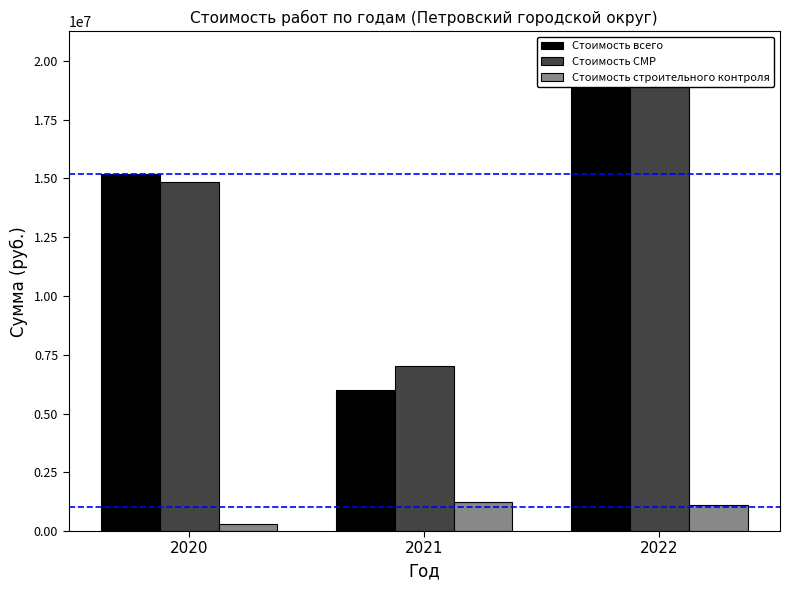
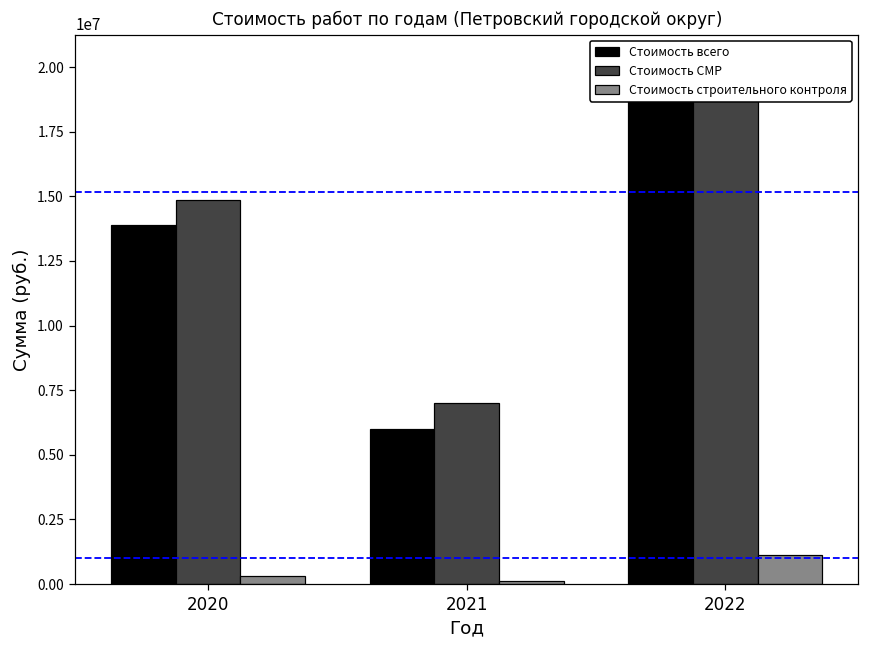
  {
    "Стоимость всего": {
-     "2020": 15200000,
+     "2020": 13900000,
      "2021": 6000000
    },
    "Стоимость СМР": {
      "2020": 14900000,
      "2021": 7000000
    },
    "Стоимость строительного контроля": {
      "2020": 300000,
-     "2021": 1200000,
+     "2021": 100000,
      "2022": 1100000
    }
  }
